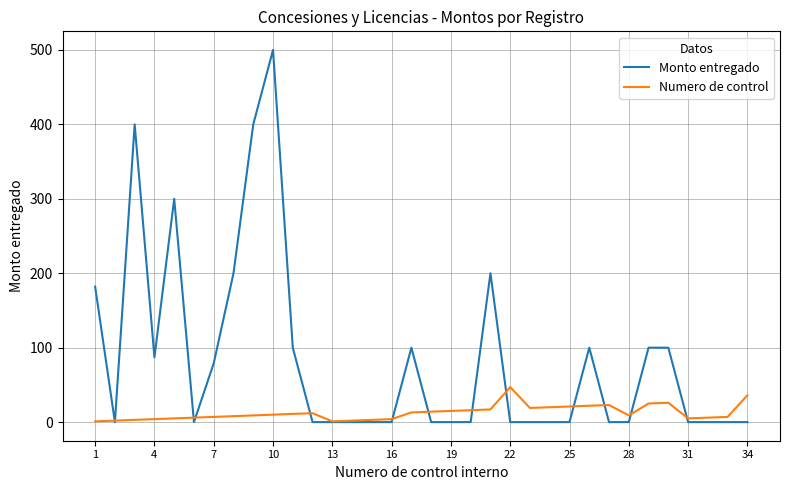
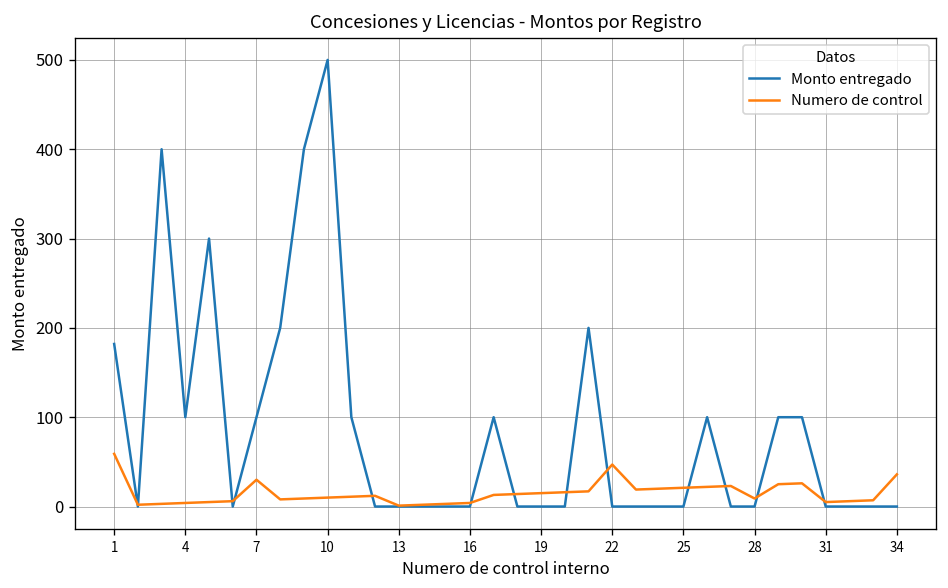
  {
    "Monto entregado": {
      "1": 180,
-     "4": 90,
-     "7": 80,
+     "4": 100,
+     "7": 100,
      "10": 500,
      "16": 0,
      "19": 0,
      "22": 0,
      "25": 0,
      "28": 0,
      "31": 0,
      "34": 0
    },
    "Numero de control": {
-     "1": 0,
+     "1": 60,
      "4": 0,
-     "7": 10,
+     "7": 30,
      "10": 10,
      "16": 0,
      "19": 20,
      "22": 50,
      "25": 20,
      "28": 10,
      "31": 10,
      "34": 40
    }
  }
